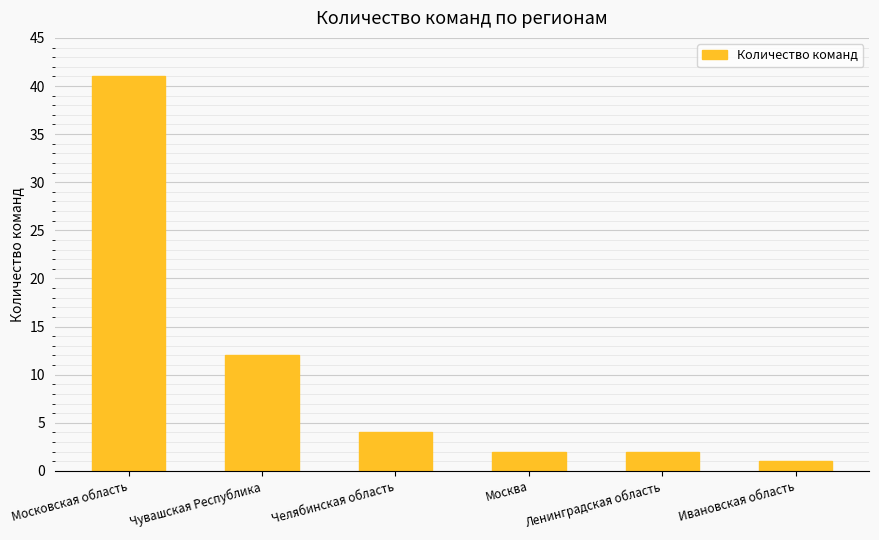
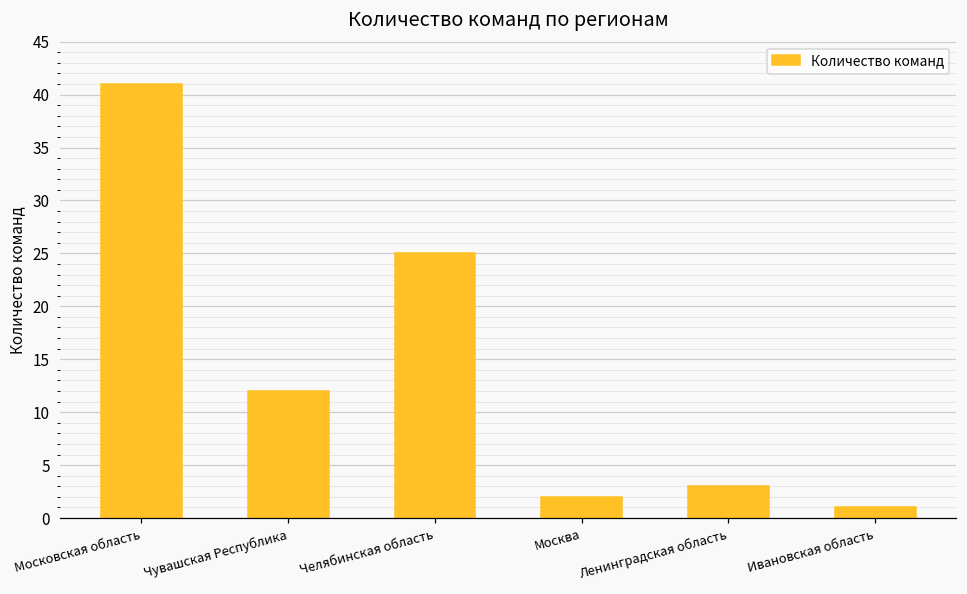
  {
    "Московская область": 41,
    "Чувашская Республика": 12,
-   "Челябинская область": 4,
+   "Челябинская область": 25,
    "Москва": 2,
-   "Ленинградская область": 2,
+   "Ленинградская область": 3,
    "Ивановская область": 1
  }
